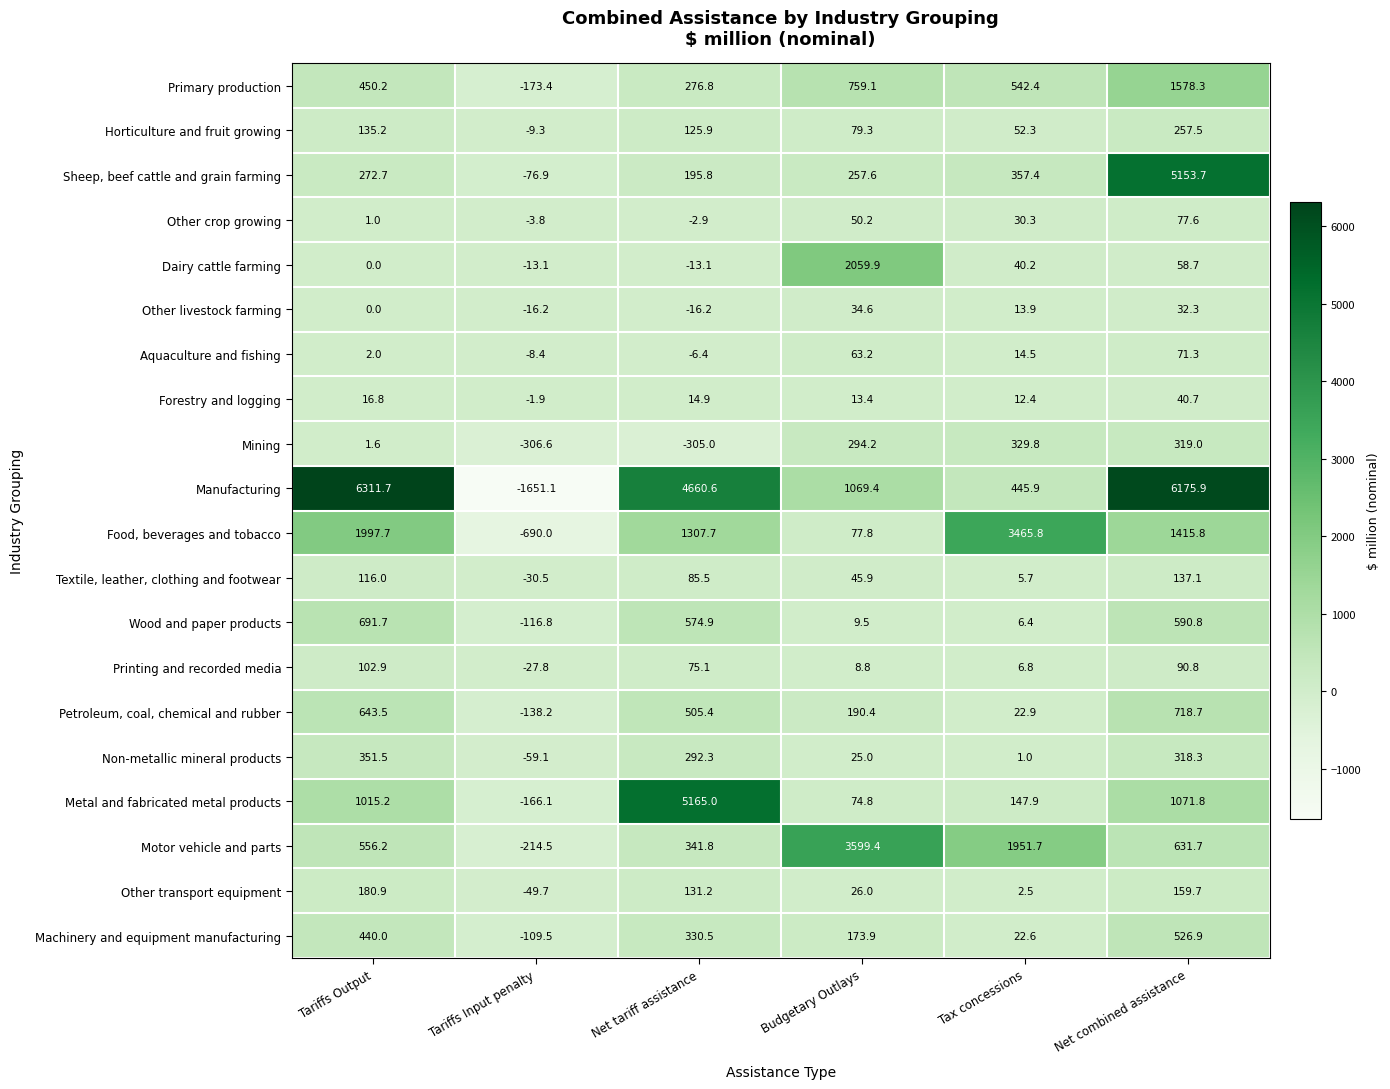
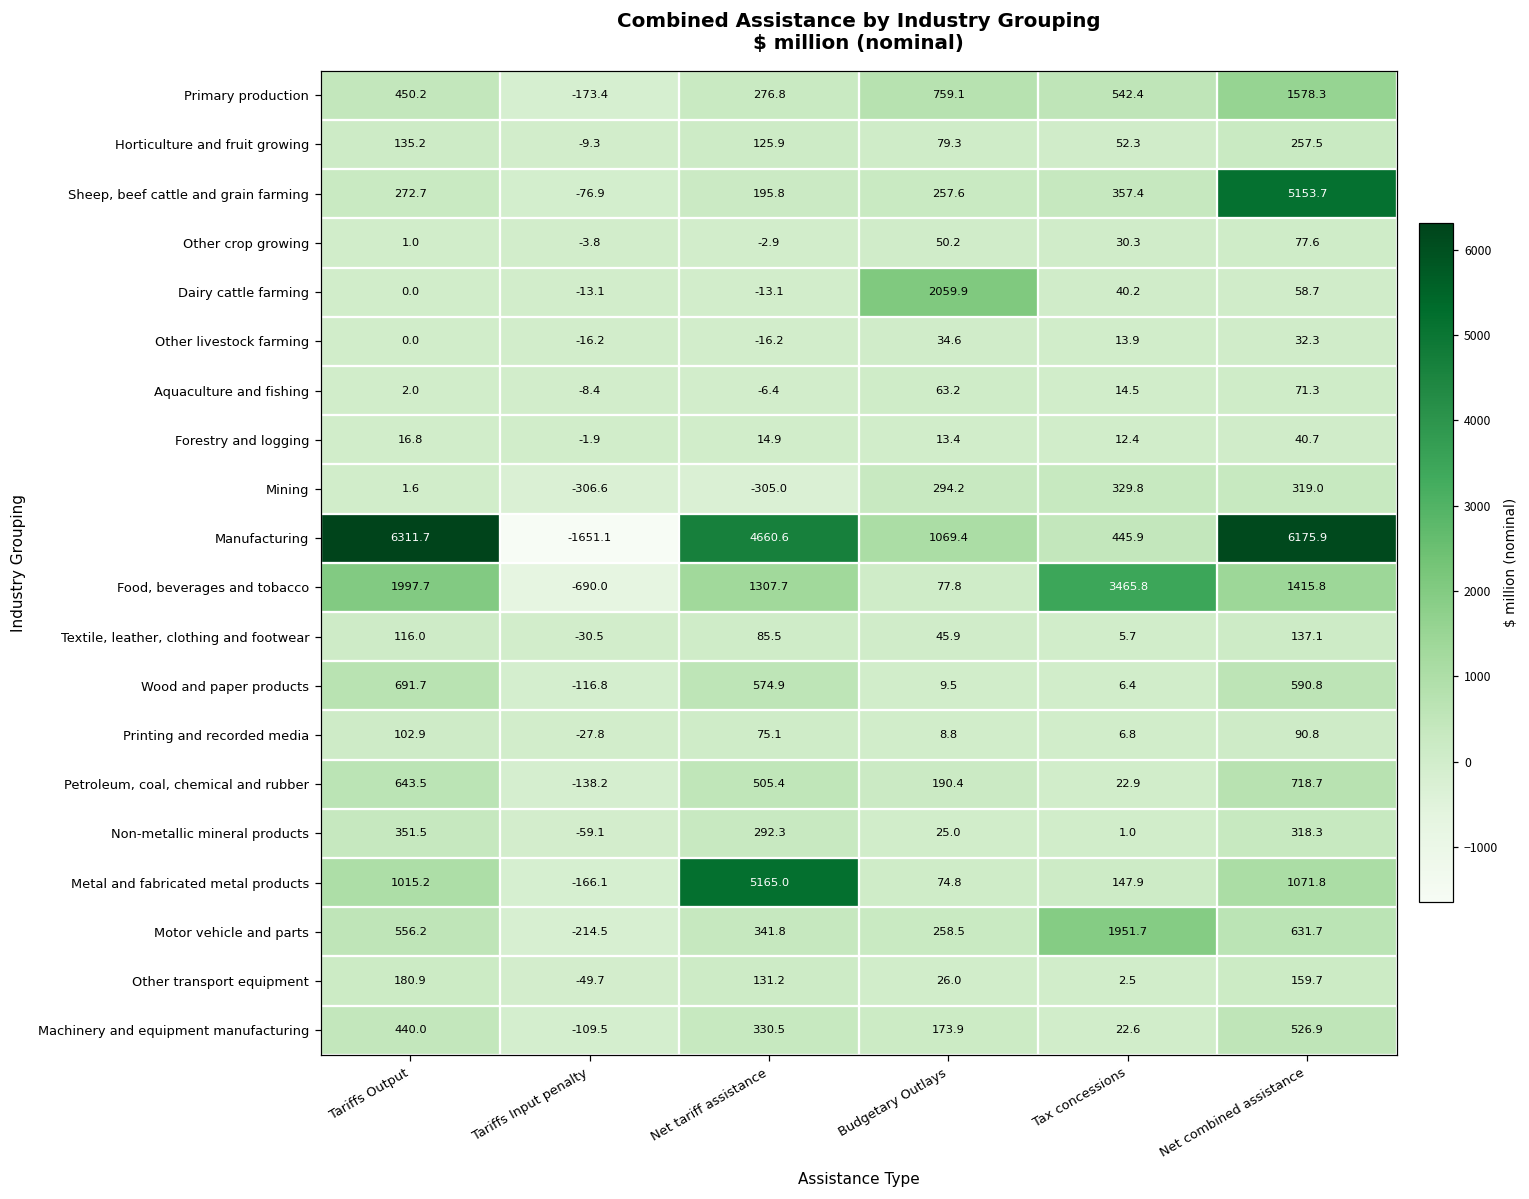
  {
    "Primary production": {
      "Tariffs Output": 450.2,
      "Tariffs Input penalty": -173.4,
      "Net tariff assistance": 276.8,
      "Budgetary Outlays": 759.1,
      "Tax concessions": 542.4,
      "Net combined assistance": 1578.3
    },
    "Horticulture and fruit growing": {
      "Tariffs Output": 135.2,
      "Tariffs Input penalty": -9.3,
      "Net tariff assistance": 125.9,
      "Budgetary Outlays": 79.3,
      "Tax concessions": 52.3,
      "Net combined assistance": 257.5
    },
    "Sheep, beef cattle and grain farming": {
      "Tariffs Output": 272.7,
      "Tariffs Input penalty": -76.9,
      "Net tariff assistance": 195.8,
      "Budgetary Outlays": 257.6,
      "Tax concessions": 357.4,
      "Net combined assistance": 5153.7
    },
    "Other crop growing": {
      "Tariffs Output": 1.0,
      "Tariffs Input penalty": -3.8,
      "Net tariff assistance": -2.9,
      "Budgetary Outlays": 50.2,
      "Tax concessions": 30.3,
      "Net combined assistance": 77.6
    },
    "Dairy cattle farming": {
      "Tariffs Output": 0.0,
      "Tariffs Input penalty": -13.1,
      "Net tariff assistance": -13.1,
      "Budgetary Outlays": 2059.9,
      "Tax concessions": 40.2,
      "Net combined assistance": 58.7
    },
    "Other livestock farming": {
      "Tariffs Output": 0.0,
      "Tariffs Input penalty": -16.2,
      "Net tariff assistance": -16.2,
      "Budgetary Outlays": 34.6,
      "Tax concessions": 13.9,
      "Net combined assistance": 32.3
    },
    "Aquaculture and fishing": {
      "Tariffs Output": 2.0,
      "Tariffs Input penalty": -8.4,
      "Net tariff assistance": -6.4,
      "Budgetary Outlays": 63.2,
      "Tax concessions": 14.5,
      "Net combined assistance": 71.3
    },
    "Forestry and logging": {
      "Tariffs Output": 16.8,
      "Tariffs Input penalty": -1.9,
      "Net tariff assistance": 14.9,
      "Budgetary Outlays": 13.4,
      "Tax concessions": 12.4,
      "Net combined assistance": 40.7
    },
    "Mining": {
      "Tariffs Output": 1.6,
      "Tariffs Input penalty": -306.6,
      "Net tariff assistance": -305.0,
      "Budgetary Outlays": 294.2,
      "Tax concessions": 329.8,
      "Net combined assistance": 319.0
    },
    "Manufacturing": {
      "Tariffs Output": 6311.7,
      "Tariffs Input penalty": -1651.1,
      "Net tariff assistance": 4660.6,
      "Budgetary Outlays": 1069.4,
      "Tax concessions": 445.9,
      "Net combined assistance": 6175.9
    },
    "Food, beverages and tobacco": {
      "Tariffs Output": 1997.7,
      "Tariffs Input penalty": -690.0,
      "Net tariff assistance": 1307.7,
      "Budgetary Outlays": 77.8,
      "Tax concessions": 3465.8,
      "Net combined assistance": 1415.8
    },
    "Textile, leather, clothing and footwear": {
      "Tariffs Output": 116.0,
      "Tariffs Input penalty": -30.5,
      "Net tariff assistance": 85.5,
      "Budgetary Outlays": 45.9,
      "Tax concessions": 5.7,
      "Net combined assistance": 137.1
    },
    "Wood and paper products": {
      "Tariffs Output": 691.7,
      "Tariffs Input penalty": -116.8,
      "Net tariff assistance": 574.9,
      "Budgetary Outlays": 9.5,
      "Tax concessions": 6.4,
      "Net combined assistance": 590.8
    },
    "Printing and recorded media": {
      "Tariffs Output": 102.9,
      "Tariffs Input penalty": -27.8,
      "Net tariff assistance": 75.1,
      "Budgetary Outlays": 8.8,
      "Tax concessions": 6.8,
      "Net combined assistance": 90.8
    },
    "Petroleum, coal, chemical and rubber": {
      "Tariffs Output": 643.5,
      "Tariffs Input penalty": -138.2,
      "Net tariff assistance": 505.4,
      "Budgetary Outlays": 190.4,
      "Tax concessions": 22.9,
      "Net combined assistance": 718.7
    },
    "Non-metallic mineral products": {
      "Tariffs Output": 351.5,
      "Tariffs Input penalty": -59.1,
      "Net tariff assistance": 292.3,
      "Budgetary Outlays": 25.0,
      "Tax concessions": 1.0,
      "Net combined assistance": 318.3
    },
    "Metal and fabricated metal products": {
      "Tariffs Output": 1015.2,
      "Tariffs Input penalty": -166.1,
      "Net tariff assistance": 5165.0,
      "Budgetary Outlays": 74.8,
      "Tax concessions": 147.9,
      "Net combined assistance": 1071.8
    },
    "Motor vehicle and parts": {
      "Tariffs Output": 556.2,
      "Tariffs Input penalty": -214.5,
      "Net tariff assistance": 341.8,
-     "Budgetary Outlays": 3599.4,
+     "Budgetary Outlays": 258.5,
      "Tax concessions": 1951.7,
      "Net combined assistance": 631.7
    },
    "Other transport equipment": {
      "Tariffs Output": 180.9,
      "Tariffs Input penalty": -49.7,
      "Net tariff assistance": 131.2,
      "Budgetary Outlays": 26.0,
      "Tax concessions": 2.5,
      "Net combined assistance": 159.7
    },
    "Machinery and equipment manufacturing": {
      "Tariffs Output": 440.0,
      "Tariffs Input penalty": -109.5,
      "Net tariff assistance": 330.5,
      "Budgetary Outlays": 173.9,
      "Tax concessions": 22.6,
      "Net combined assistance": 526.9
    }
  }
